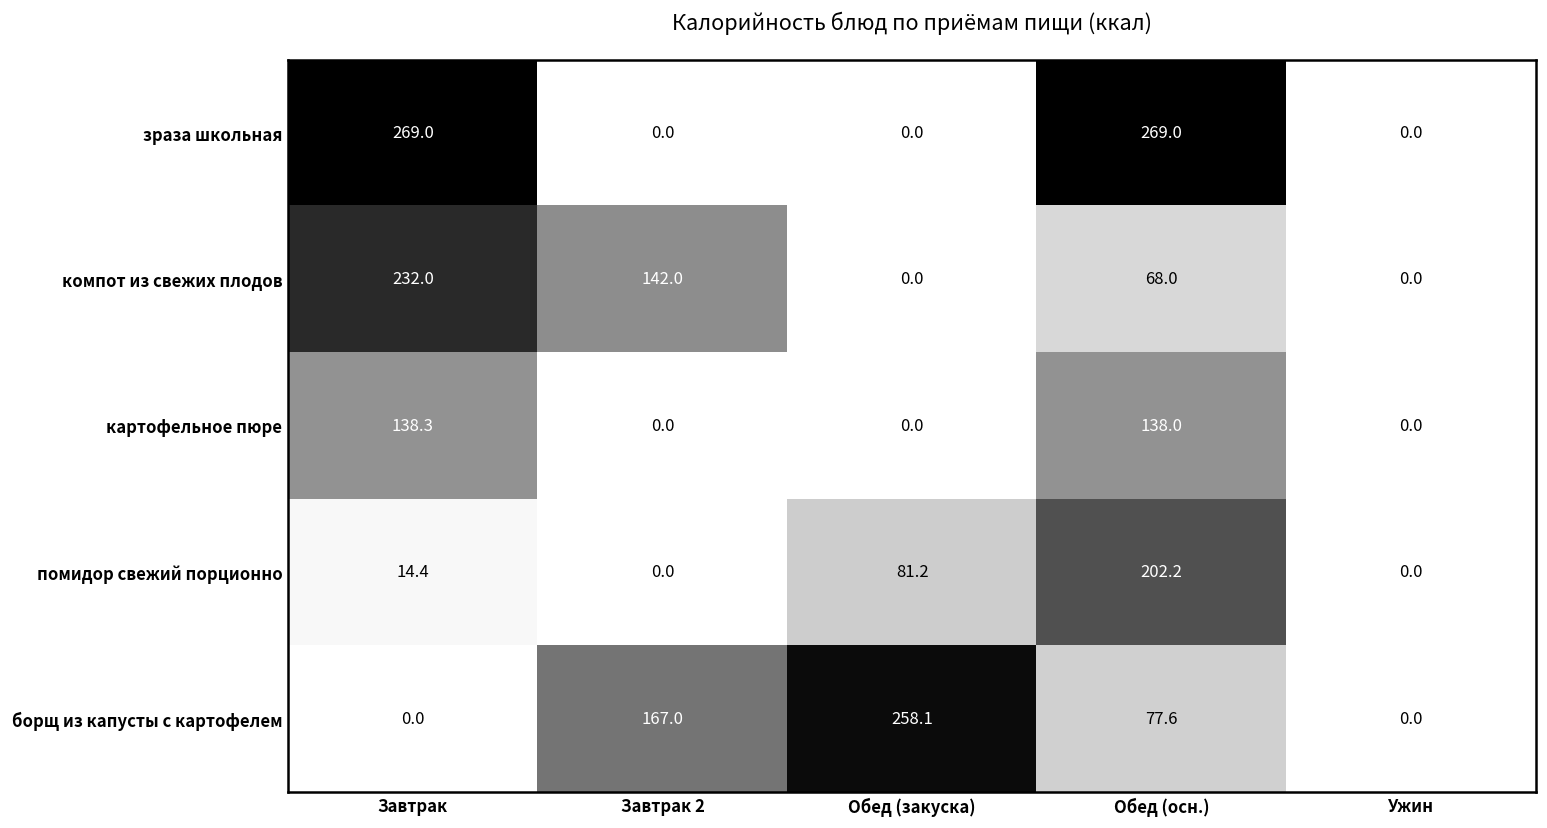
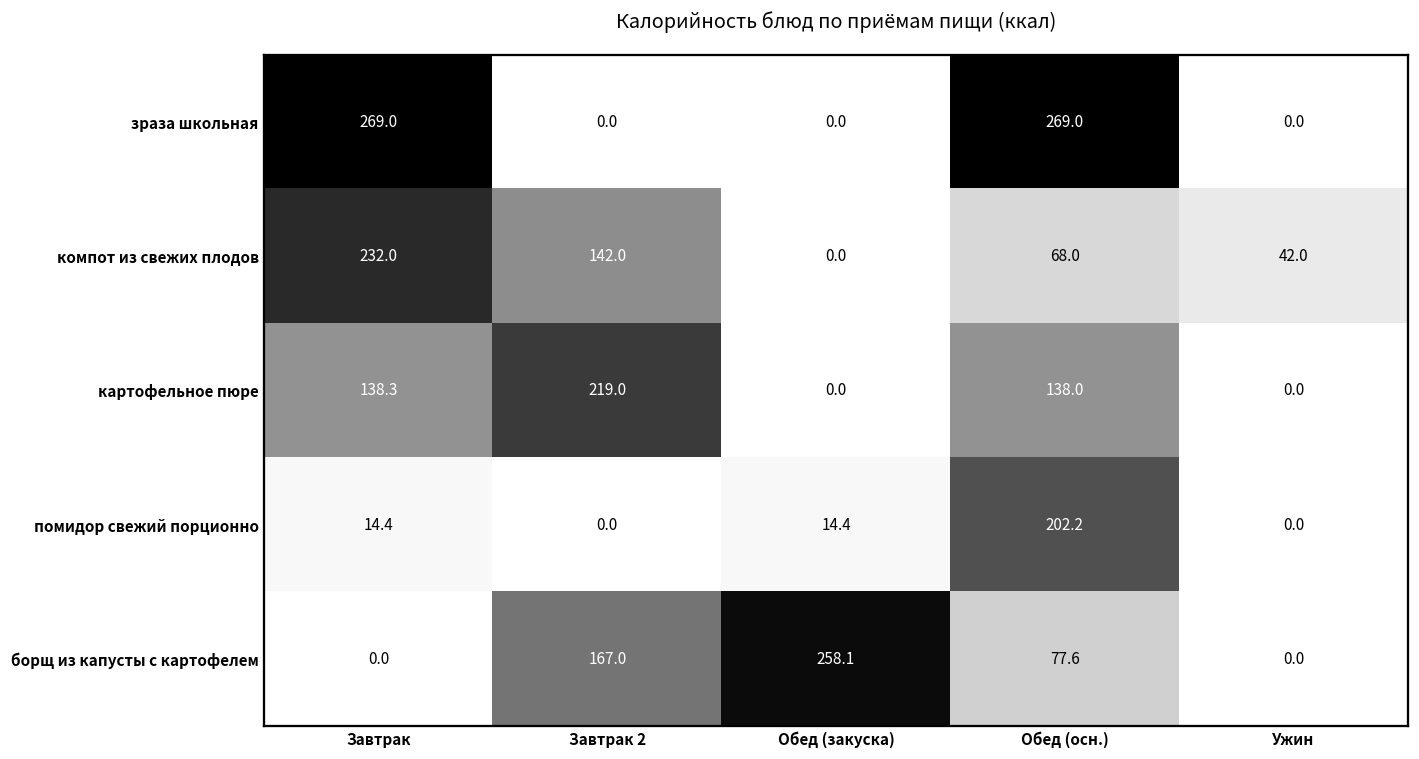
  {
    "зраза школьная": {
      "Завтрак": 269.0,
      "Завтрак 2": 0.0,
      "Обед (закуска)": 0.0,
      "Обед (осн.)": 269.0,
      "Ужин": 0.0
    },
    "компот из свежих плодов": {
      "Завтрак": 232.0,
      "Завтрак 2": 142.0,
      "Обед (закуска)": 0.0,
      "Обед (осн.)": 68.0,
-     "Ужин": 0.0
+     "Ужин": 42.0
    },
    "картофельное пюре": {
      "Завтрак": 138.3,
-     "Завтрак 2": 0.0,
+     "Завтрак 2": 219.0,
      "Обед (закуска)": 0.0,
      "Обед (осн.)": 138.0,
      "Ужин": 0.0
    },
    "помидор свежий порционно": {
      "Завтрак": 14.4,
      "Завтрак 2": 0.0,
-     "Обед (закуска)": 81.2,
+     "Обед (закуска)": 14.4,
      "Обед (осн.)": 202.2,
      "Ужин": 0.0
    },
    "борщ из капусты с картофелем": {
      "Завтрак": 0.0,
      "Завтрак 2": 167.0,
      "Обед (закуска)": 258.1,
      "Обед (осн.)": 77.6,
      "Ужин": 0.0
    }
  }
